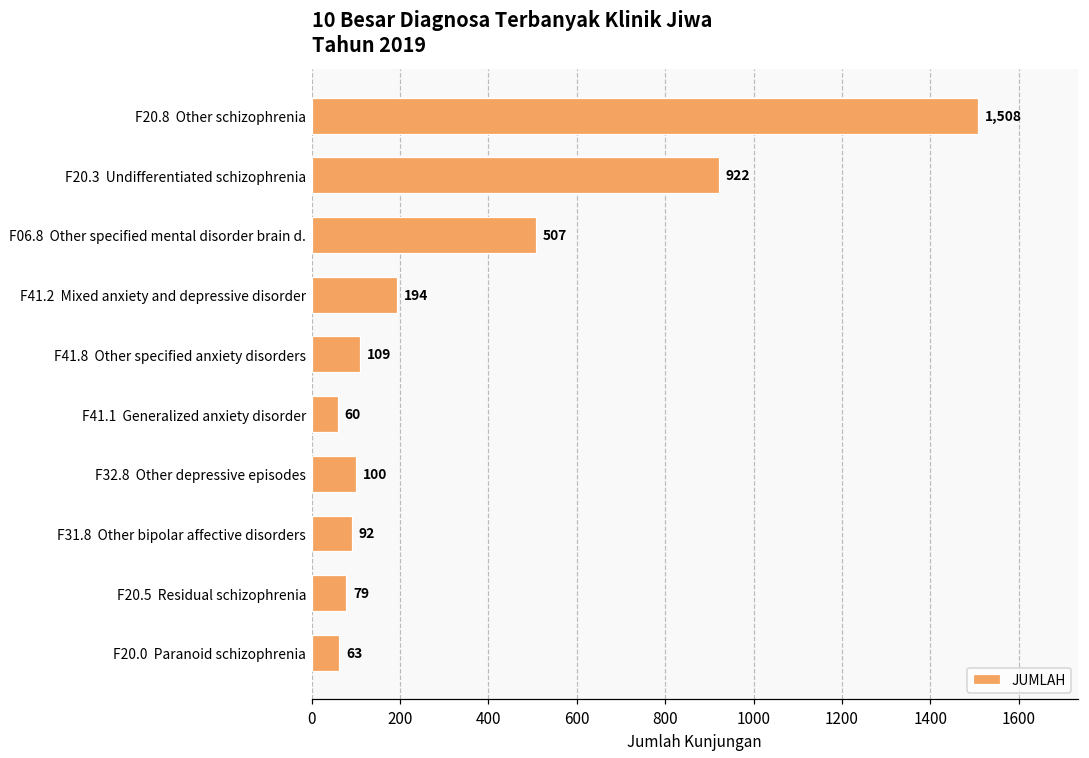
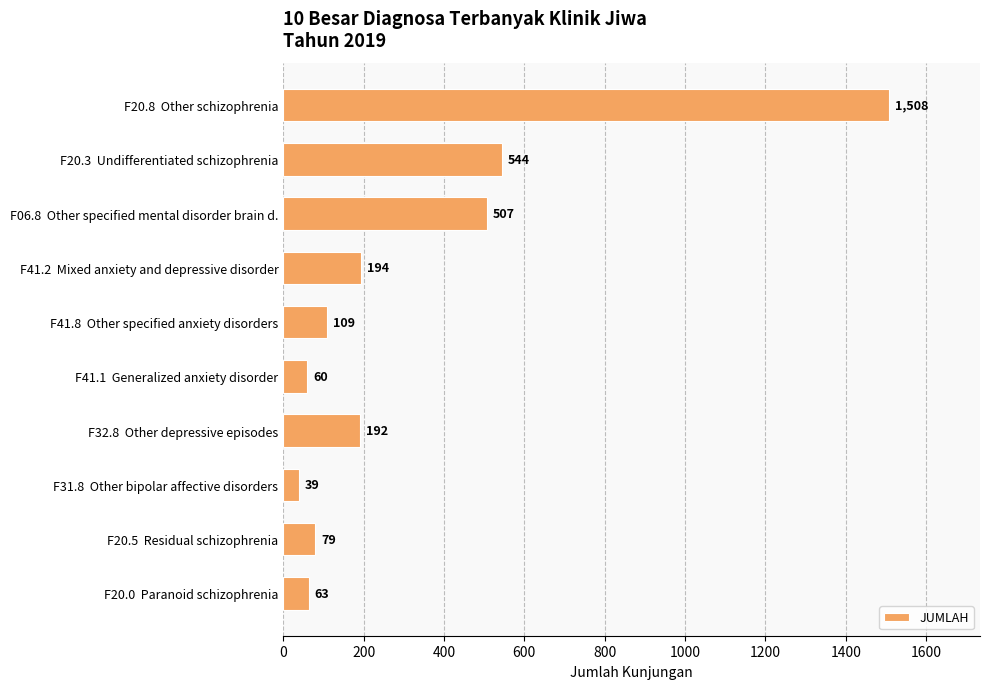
  {
    "F20.8 Other schizophrenia": "1,508",
-   "F20.3 Undifferentiated schizophrenia": "922",
+   "F20.3 Undifferentiated schizophrenia": "544",
    "F06.8 Other specified mental disorder brain d.": "507",
    "F41.2 Mixed anxiety and depressive disorder": "194",
    "F41.8 Other specified anxiety disorders": "109",
    "F41.1 Generalized anxiety disorder": "60",
-   "F32.8 Other depressive episodes": "100",
-   "F31.8 Other bipolar affective disorders": "92",
+   "F32.8 Other depressive episodes": "192",
+   "F31.8 Other bipolar affective disorders": "39",
    "F20.5 Residual schizophrenia": "79",
    "F20.0 Paranoid schizophrenia": "63"
  }
